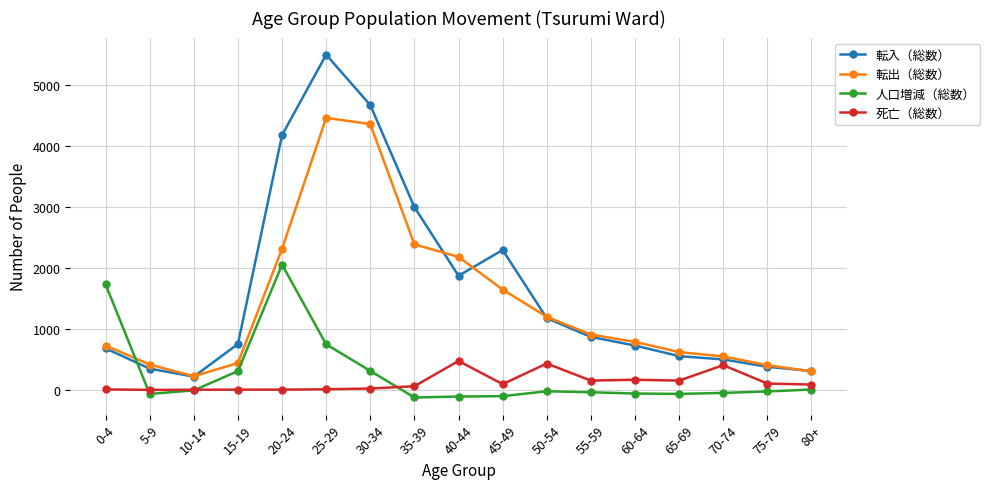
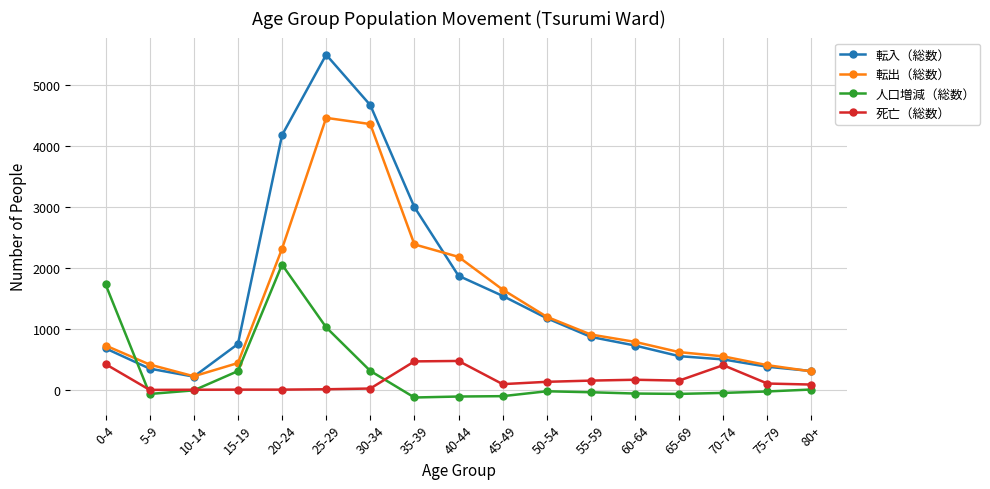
  {
    "転入（総数）": {
      "0-4": 700,
      "5-9": 300,
      "15-19": 800,
      "20-24": 4200,
      "25-29": 5500,
      "30-34": 4700,
      "35-39": 3000,
      "40-44": 1900,
-     "45-49": 2300,
+     "45-49": 1500,
      "60-64": 700,
      "65-69": 600,
      "70-74": 500
    },
    "転出（総数）": {
      "0-4": 700,
      "5-9": 400,
      "15-19": 400,
      "20-24": 2300,
      "25-29": 4500,
      "30-34": 4400,
      "35-39": 2400,
      "40-44": 2200,
      "45-49": 1600,
      "60-64": 800,
      "65-69": 600,
      "70-74": 500
    },
    "人口増減（総数）": {
      "0-4": 1700,
      "5-9": -100,
      "15-19": 300,
      "20-24": 2100,
-     "25-29": 700,
+     "25-29": 1000,
      "30-34": 300,
      "35-39": -100,
      "40-44": -100,
      "45-49": -100,
      "50-54": 0,
      "55-59": 0,
      "60-64": -100,
      "65-69": -100,
      "70-74": -100,
      "75-79": 0,
      "80+": 0
    },
    "死亡（総数）": {
-     "0-4": 0,
+     "0-4": 400,
      "5-9": 0,
      "15-19": 0,
      "20-24": 0,
      "25-29": 0,
      "30-34": 0,
-     "35-39": 100,
+     "35-39": 500,
      "40-44": 500,
      "45-49": 100,
-     "50-54": 400,
+     "50-54": 100,
      "55-59": 200,
      "60-64": 200,
      "65-69": 200,
      "70-74": 400,
      "75-79": 100,
      "80+": 100
    }
  }
